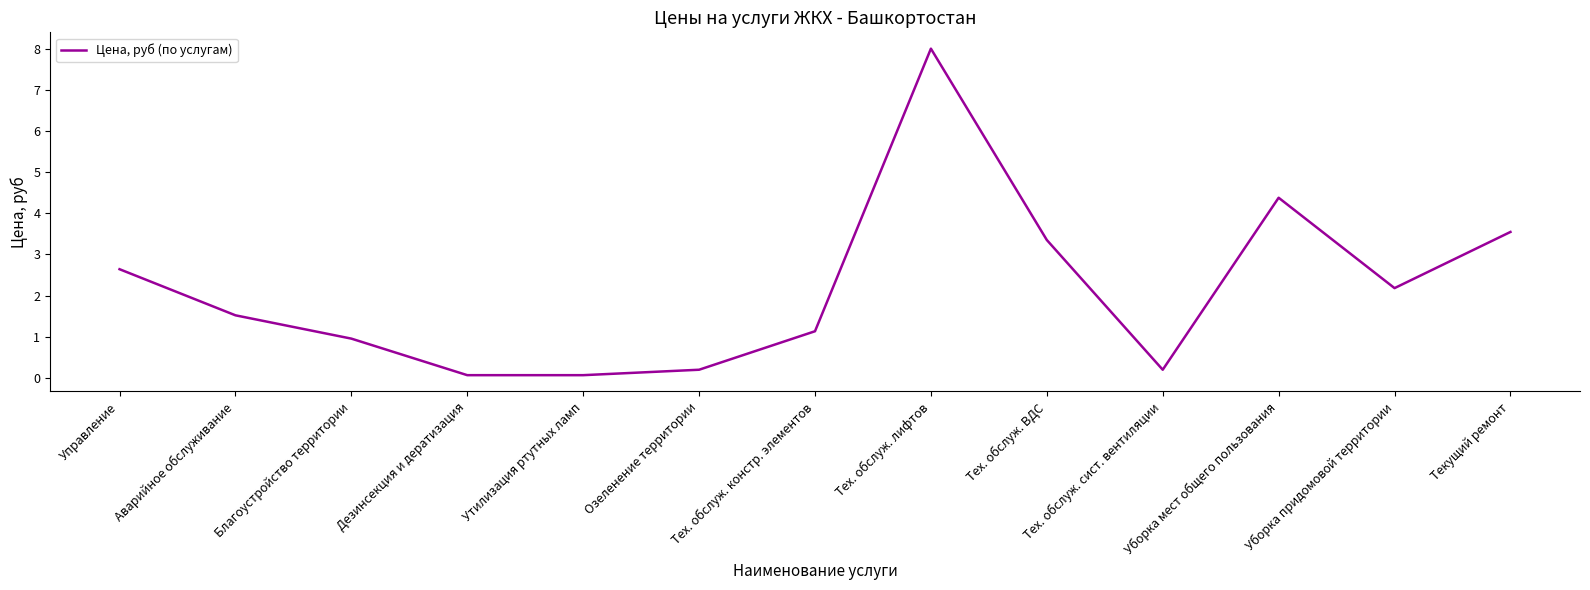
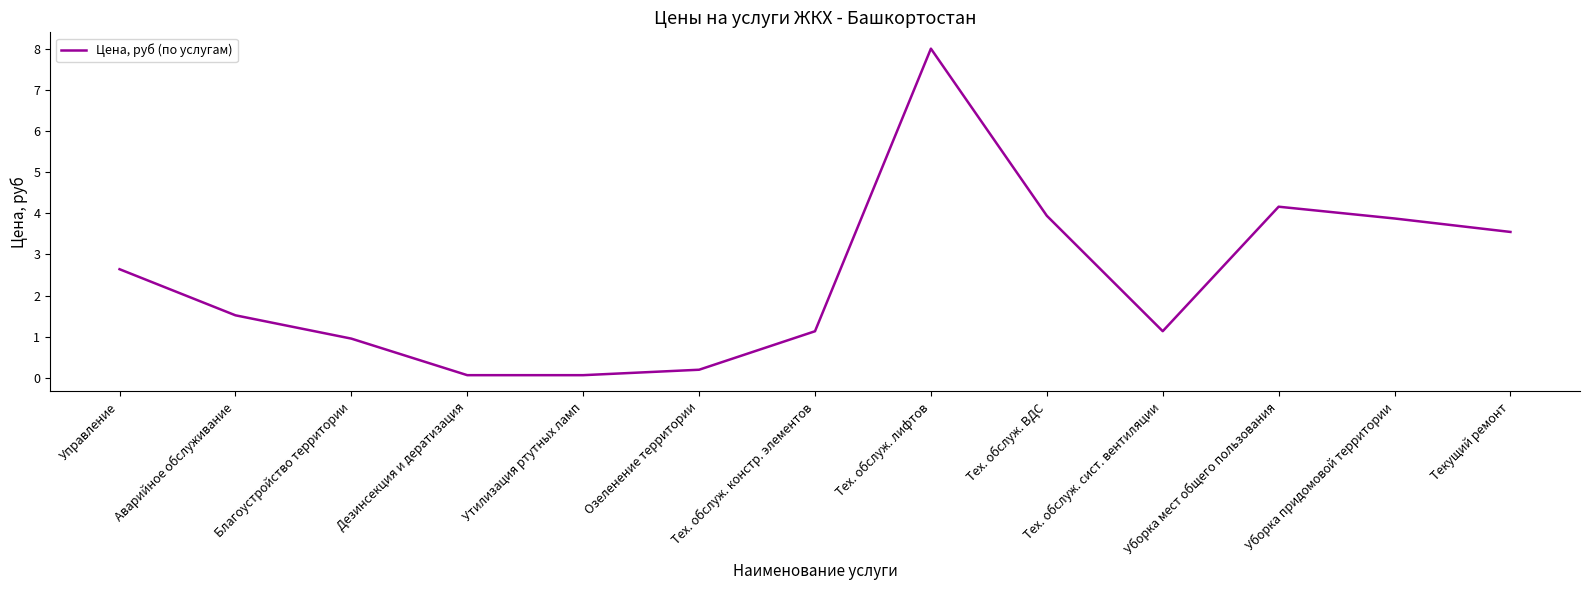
  {
    "Управление": 2.6,
    "Аварийное обслуживание": 1.5,
    "Благоустройство территории": 1.0,
    "Дезинсекция и дератизация": 0.1,
    "Утилизация ртутных ламп": 0.1,
    "Озеленение территории": 0.2,
    "Тех. обслуж. констр. элементов": 1.1,
    "Тех. обслуж. лифтов": 8.0,
-   "Тех. обслуж. ВДС": 3.4,
-   "Тех. обслуж. сист. вентиляции": 0.2,
-   "Уборка мест общего пользования": 4.4,
-   "Уборка придомовой территории": 2.2,
+   "Тех. обслуж. ВДС": 3.9,
+   "Тех. обслуж. сист. вентиляции": 1.1,
+   "Уборка мест общего пользования": 4.2,
+   "Уборка придомовой территории": 3.9,
    "Текущий ремонт": 3.5
  }
